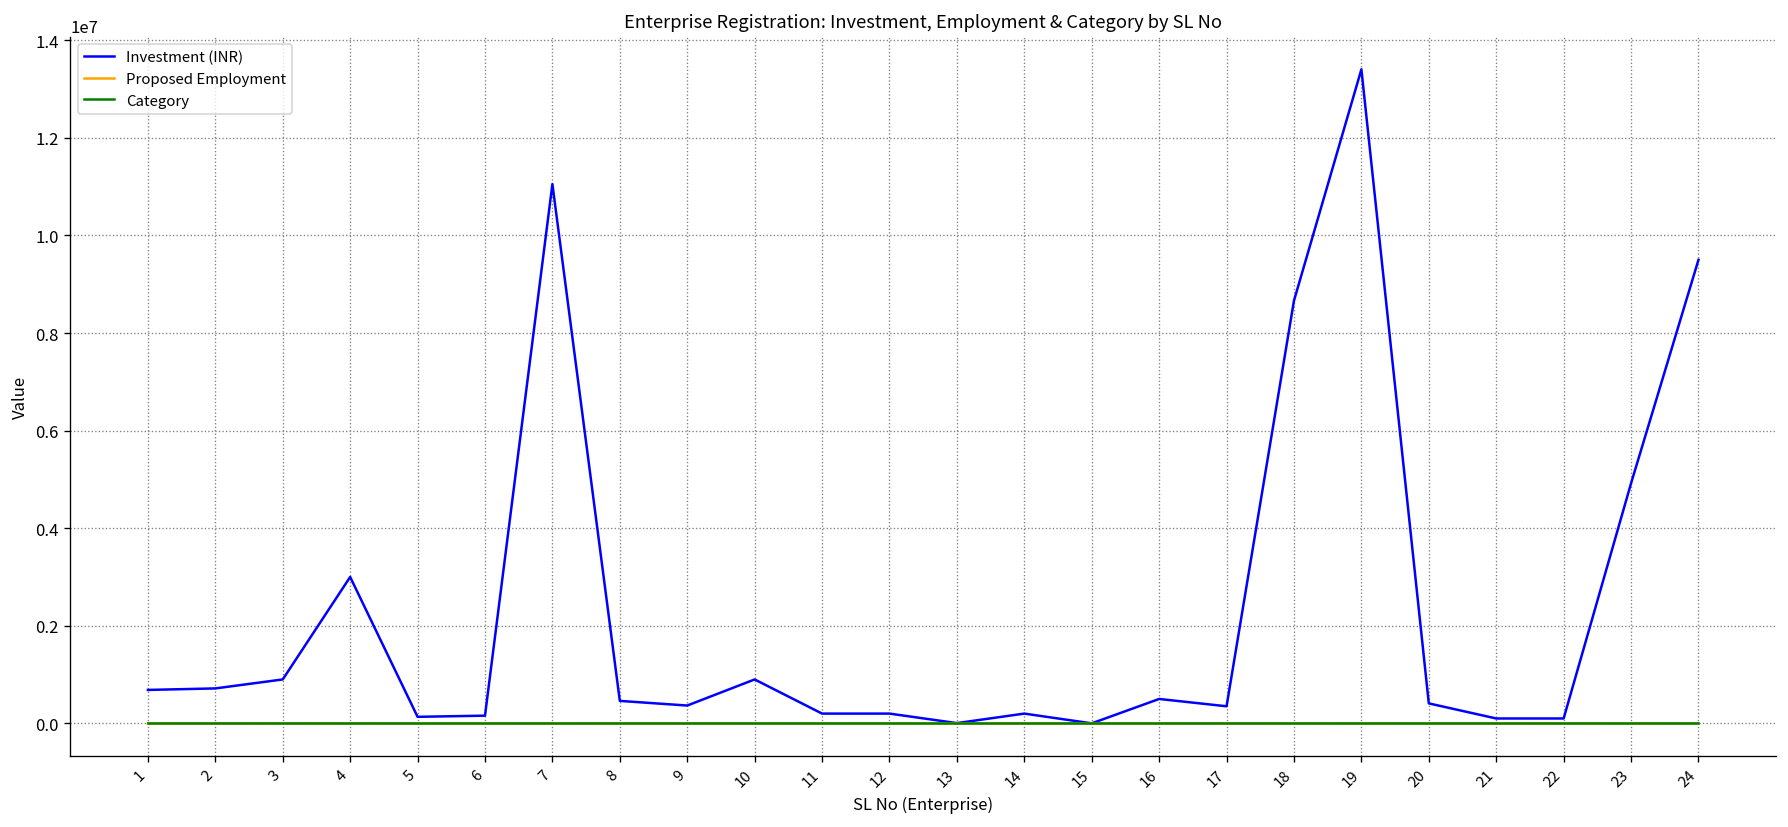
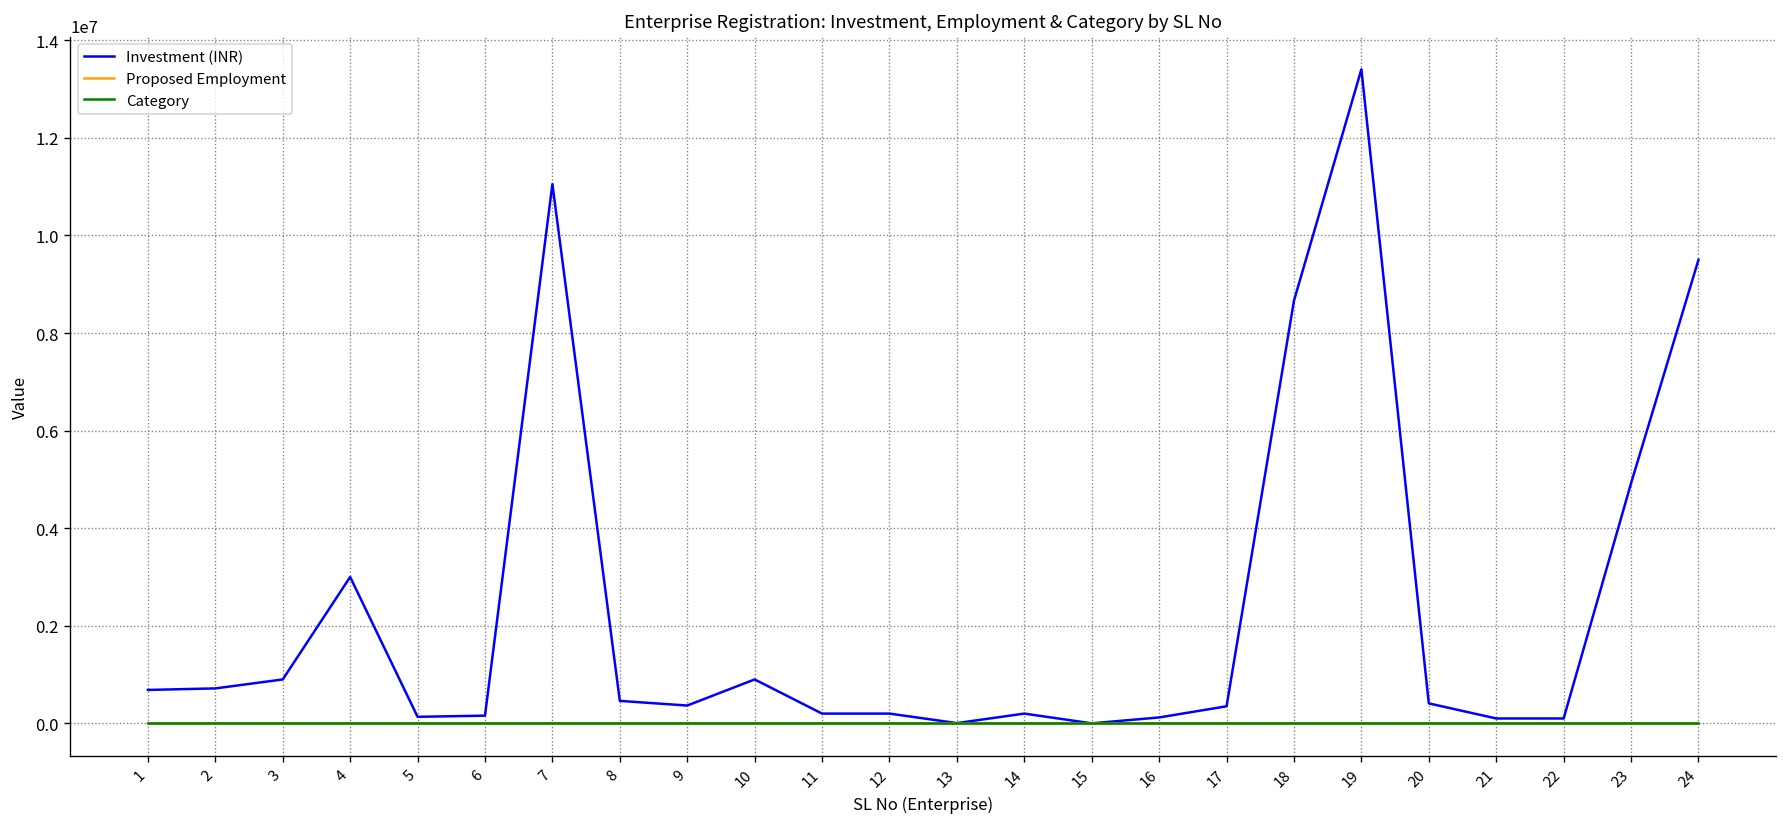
  {
    "Investment (INR)": {
      "1": 700000,
      "2": 700000,
      "3": 900000,
      "4": 3000000,
      "5": 100000,
      "6": 200000,
      "7": 11100000,
      "8": 500000,
      "9": 400000,
      "10": 900000,
      "11": 200000,
      "12": 200000,
      "14": 200000,
-     "16": 500000,
+     "16": 100000,
      "17": 300000,
      "18": 8700000,
      "19": 13400000,
      "20": 400000,
      "21": 100000,
      "22": 100000,
      "23": 4900000,
      "24": 9500000
    },
    "Category": {
      "1": 0,
      "2": 0,
      "3": 0,
      "4": 0,
      "5": 0,
      "6": 0,
      "7": 0,
      "8": 0,
      "9": 0,
      "10": 0,
      "11": 0,
      "12": 0,
      "14": 0,
      "16": 0,
      "17": 0,
      "18": 0,
      "19": 0,
      "20": 0,
      "21": 0,
      "22": 0,
      "23": 0,
      "24": 0
    }
  }
